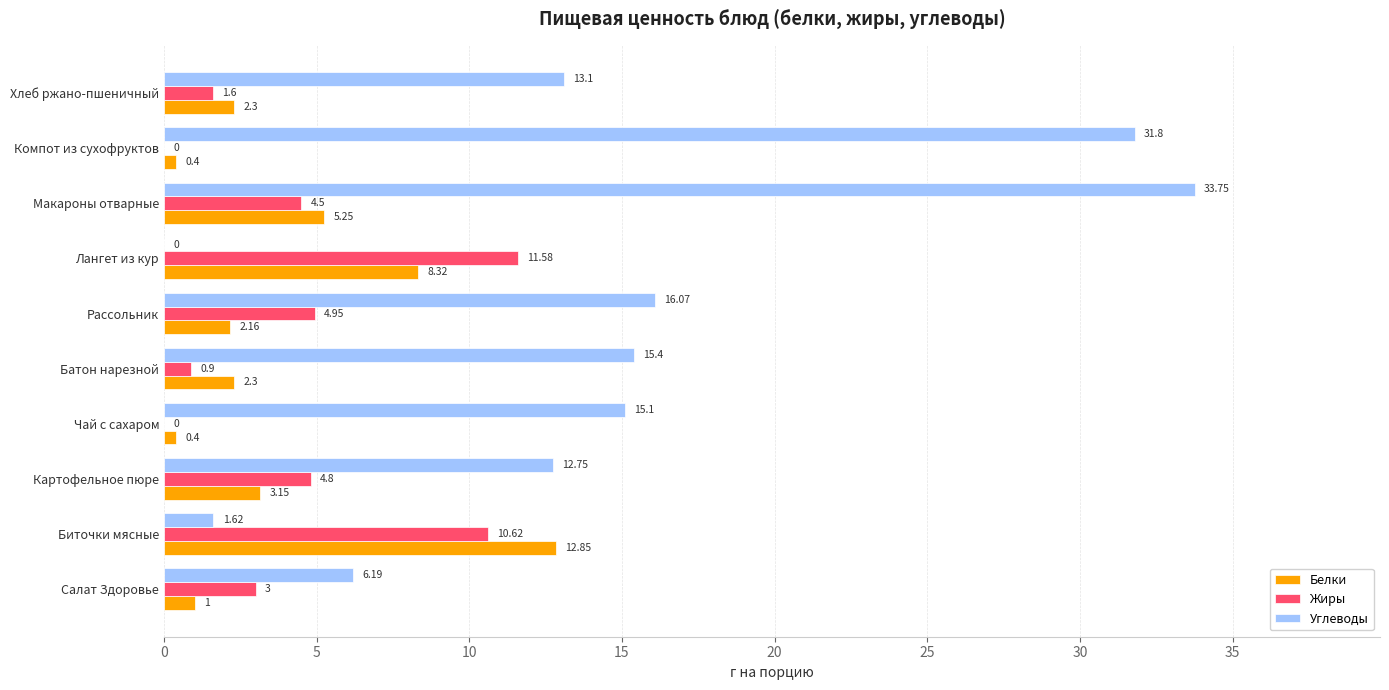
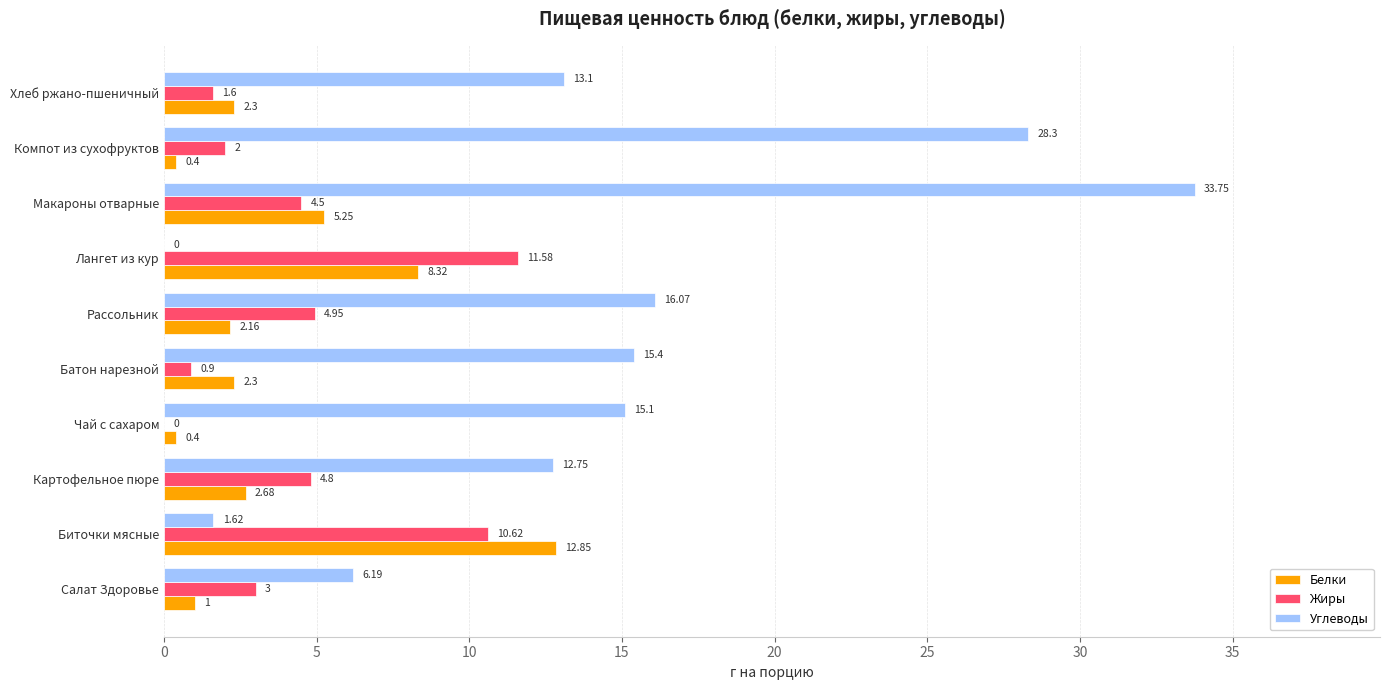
  {
    "Белки": {
      "Хлеб ржано-пшеничный": 2.3,
      "Компот из сухофруктов": 0.4,
      "Макароны отварные": 5.25,
      "Лангет из кур": 8.32,
      "Рассольник": 2.16,
      "Батон нарезной": 2.3,
      "Чай с сахаром": 0,
-     "Картофельное пюре": 3.15,
+     "Картофельное пюре": 2.68,
      "Биточки мясные": 12.85,
      "Салат Здоровье": 1
    },
    "Жиры": {
      "Хлеб ржано-пшеничный": 1.6,
-     "Компот из сухофруктов": 0,
+     "Компот из сухофруктов": 2,
      "Макароны отварные": 4.5,
      "Лангет из кур": 11.58,
      "Рассольник": 4.95,
      "Батон нарезной": 0.9,
      "Чай с сахаром": 0,
      "Картофельное пюре": 4.8,
      "Биточки мясные": 10.62,
      "Салат Здоровье": 3
    },
    "Углеводы": {
      "Хлеб ржано-пшеничный": 13.1,
-     "Компот из сухофруктов": 31.8,
+     "Компот из сухофруктов": 28.3,
      "Макароны отварные": 33.75,
      "Лангет из кур": 0,
      "Рассольник": 16.07,
      "Батон нарезной": 15.4,
      "Чай с сахаром": 15.1,
      "Картофельное пюре": 12.75,
      "Биточки мясные": 1.62,
      "Салат Здоровье": 6.19
    }
  }
